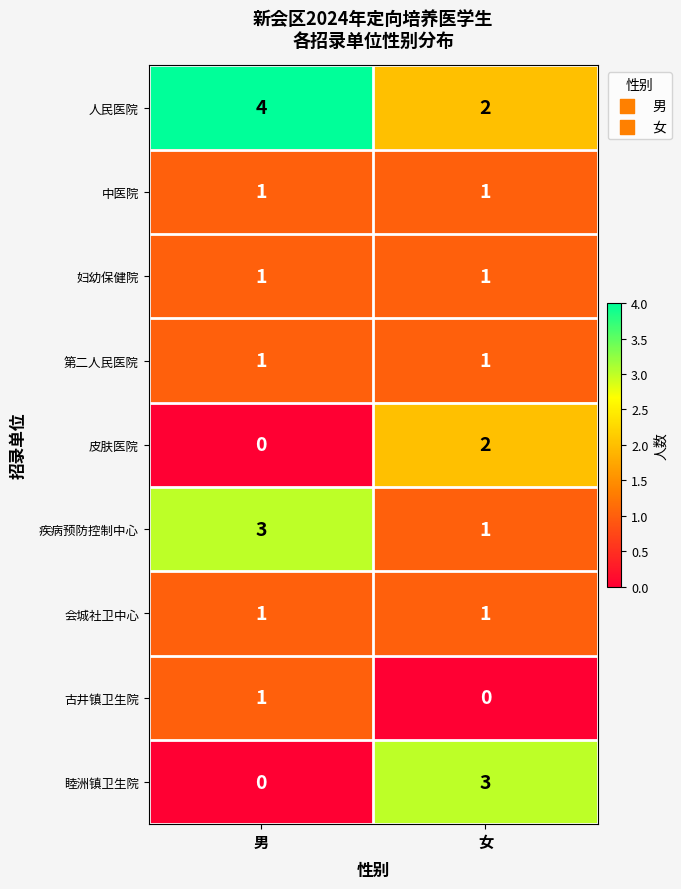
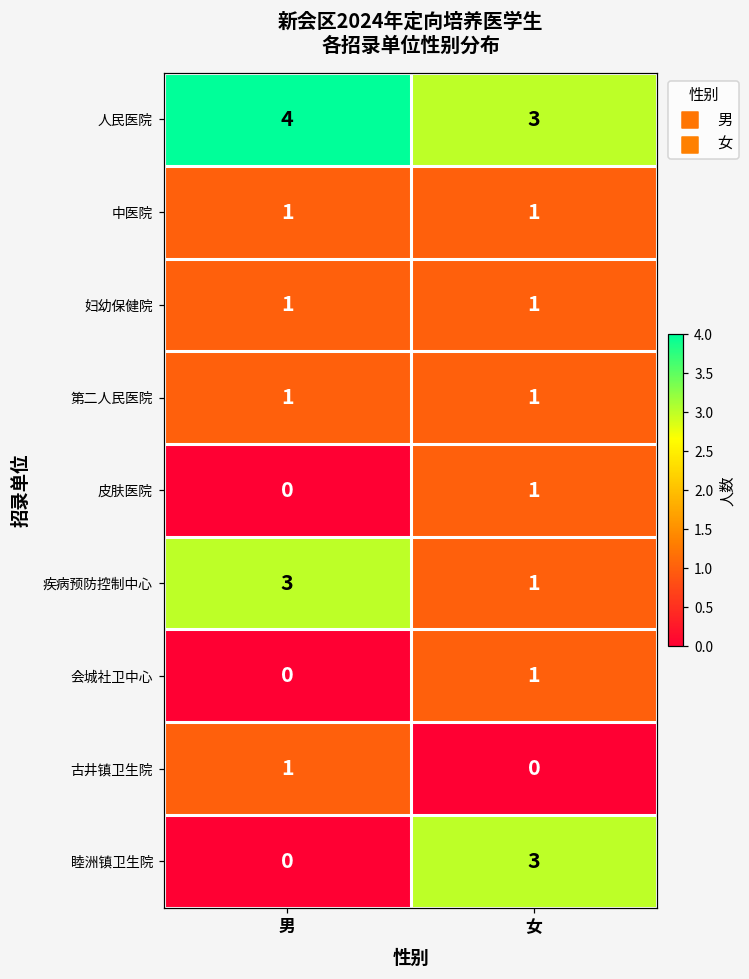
  {
    "人民医院": {
      "男": 4,
-     "女": 2
+     "女": 3
    },
    "中医院": {
      "男": 1,
      "女": 1
    },
    "妇幼保健院": {
      "男": 1,
      "女": 1
    },
    "第二人民医院": {
      "男": 1,
      "女": 1
    },
    "皮肤医院": {
      "男": 0,
-     "女": 2
+     "女": 1
    },
    "疾病预防控制中心": {
      "男": 3,
      "女": 1
    },
    "会城社卫中心": {
-     "男": 1,
+     "男": 0,
      "女": 1
    },
    "古井镇卫生院": {
      "男": 1,
      "女": 0
    },
    "睦洲镇卫生院": {
      "男": 0,
      "女": 3
    }
  }
